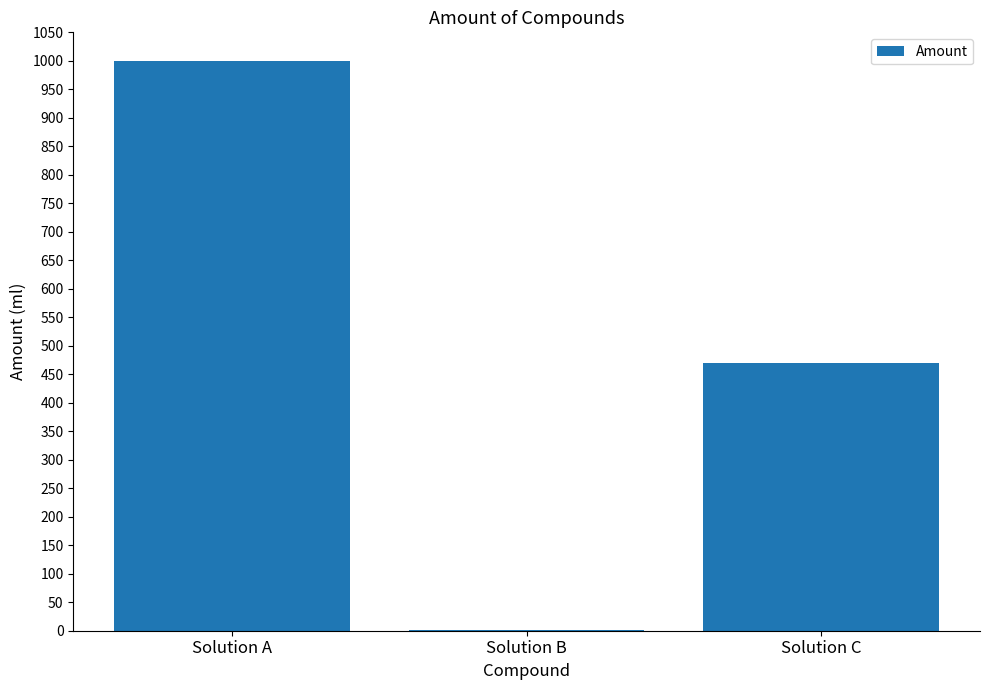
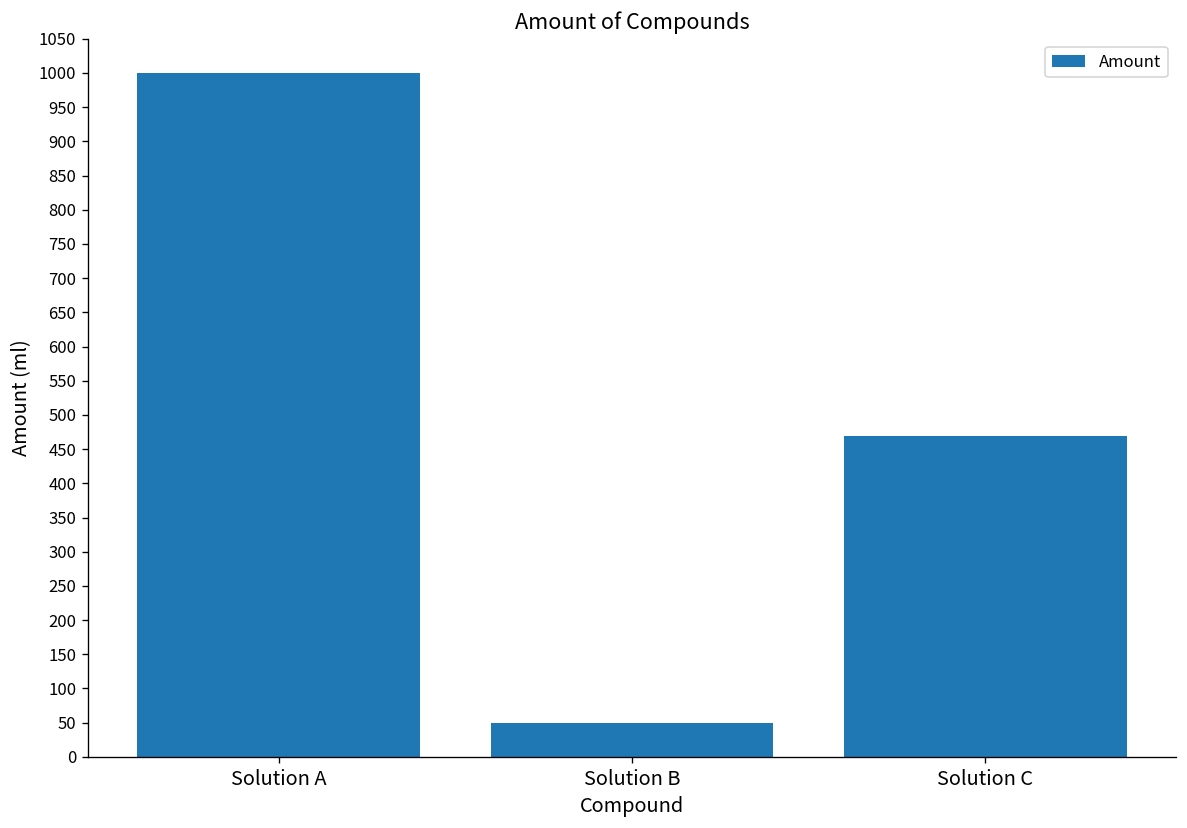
  {
    "Solution A": 1000,
-   "Solution B": 0,
+   "Solution B": 50,
    "Solution C": 470
  }
